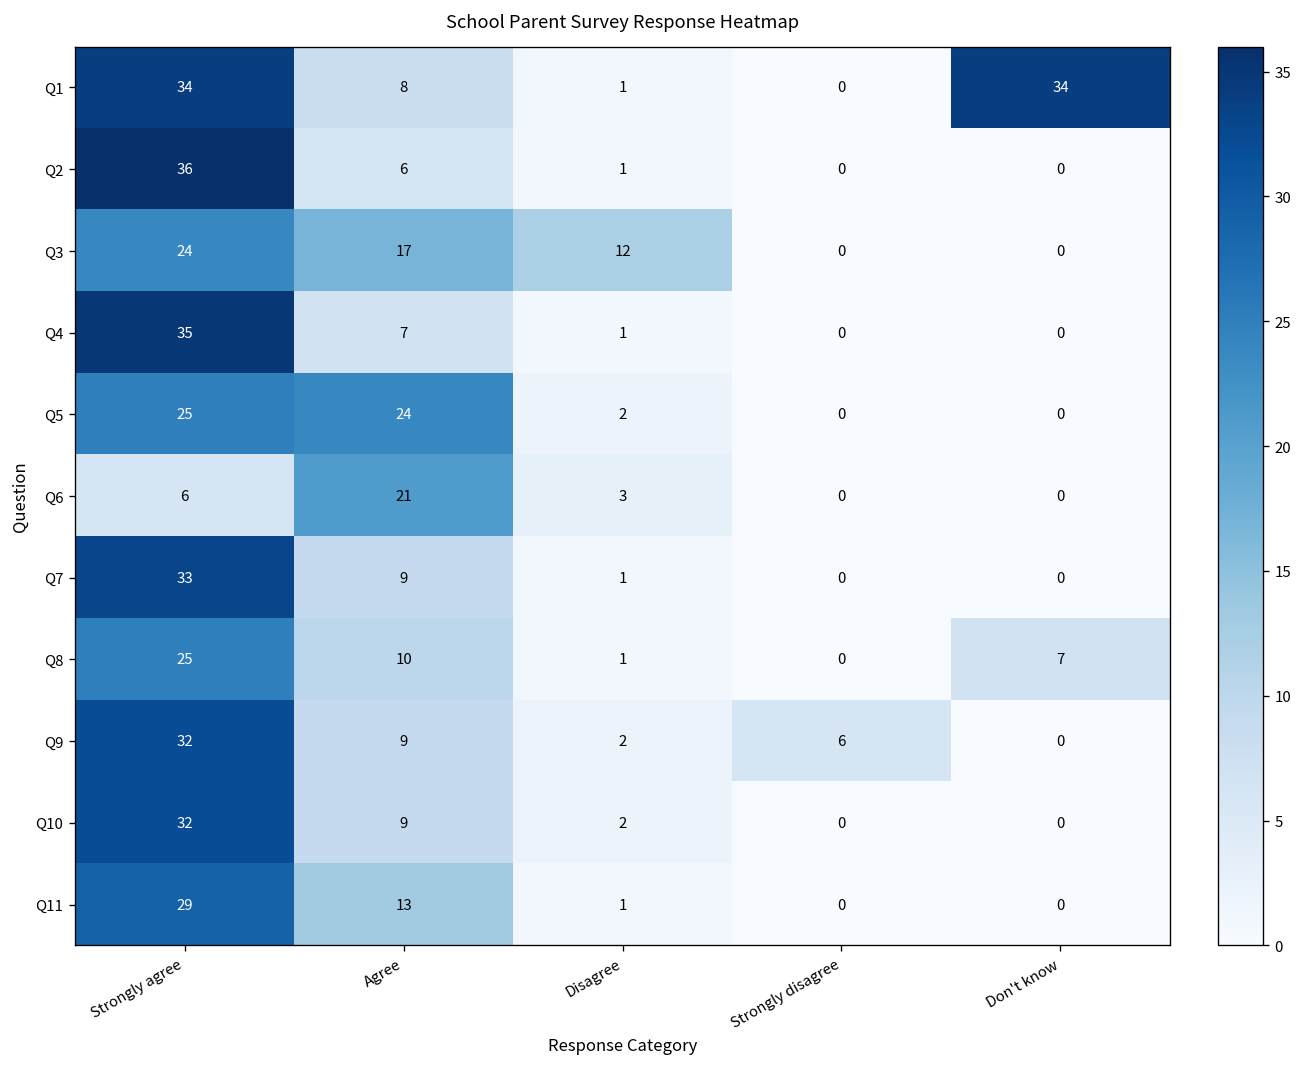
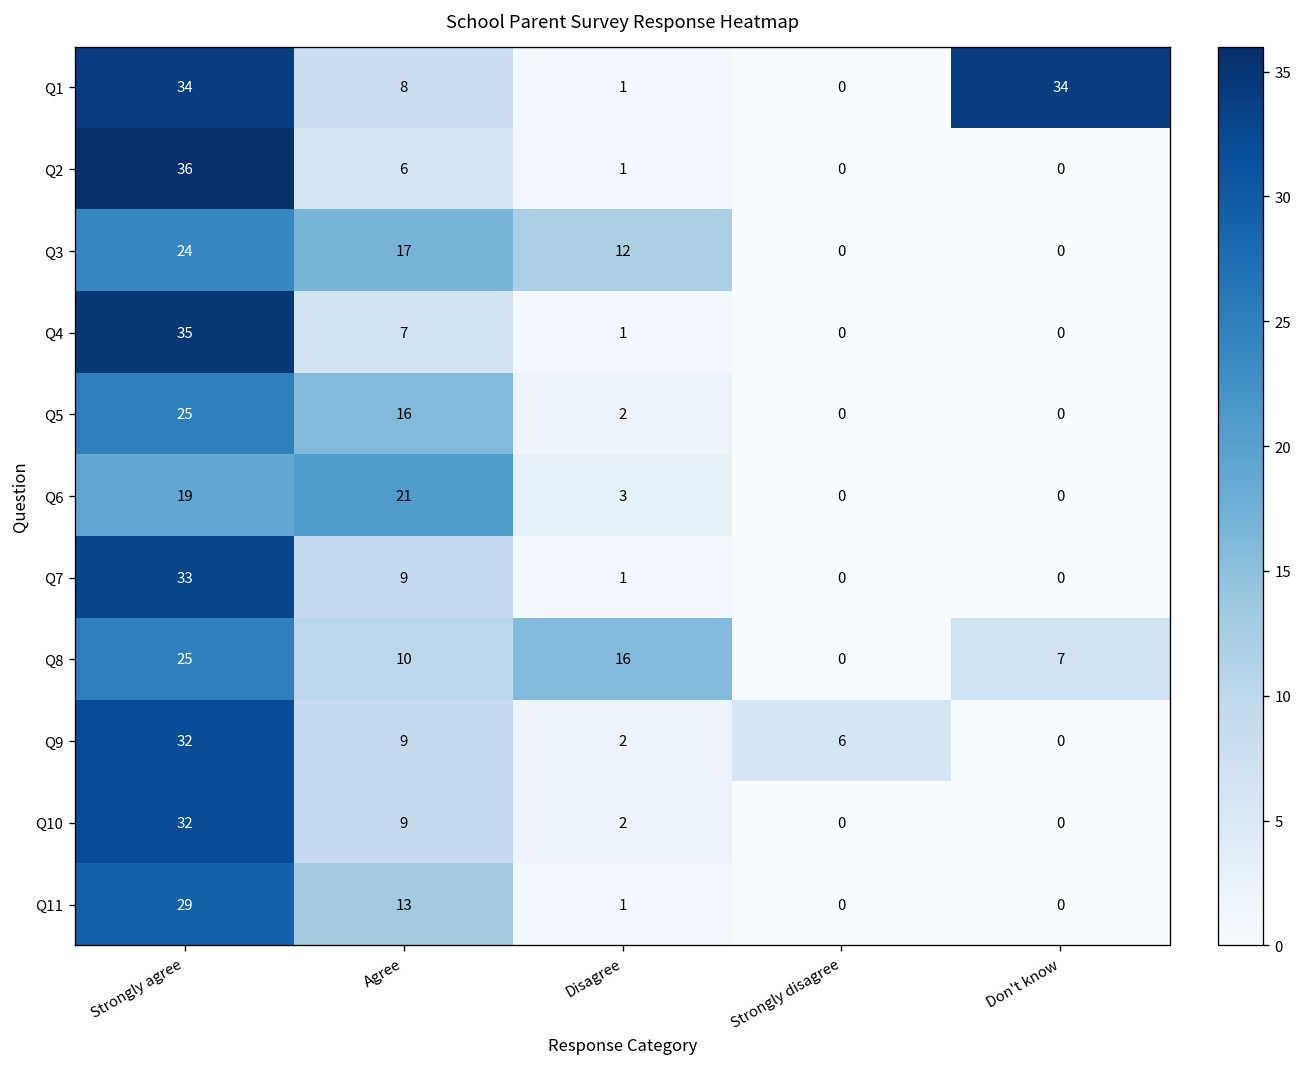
  {
    "Q1": {
      "Strongly agree": 34,
      "Agree": 8,
      "Disagree": 1,
      "Strongly disagree": 0,
      "Don't know": 34
    },
    "Q2": {
      "Strongly agree": 36,
      "Agree": 6,
      "Disagree": 1,
      "Strongly disagree": 0,
      "Don't know": 0
    },
    "Q3": {
      "Strongly agree": 24,
      "Agree": 17,
      "Disagree": 12,
      "Strongly disagree": 0,
      "Don't know": 0
    },
    "Q4": {
      "Strongly agree": 35,
      "Agree": 7,
      "Disagree": 1,
      "Strongly disagree": 0,
      "Don't know": 0
    },
    "Q5": {
      "Strongly agree": 25,
-     "Agree": 24,
+     "Agree": 16,
      "Disagree": 2,
      "Strongly disagree": 0,
      "Don't know": 0
    },
    "Q6": {
-     "Strongly agree": 6,
+     "Strongly agree": 19,
      "Agree": 21,
      "Disagree": 3,
      "Strongly disagree": 0,
      "Don't know": 0
    },
    "Q7": {
      "Strongly agree": 33,
      "Agree": 9,
      "Disagree": 1,
      "Strongly disagree": 0,
      "Don't know": 0
    },
    "Q8": {
      "Strongly agree": 25,
      "Agree": 10,
-     "Disagree": 1,
+     "Disagree": 16,
      "Strongly disagree": 0,
      "Don't know": 7
    },
    "Q9": {
      "Strongly agree": 32,
      "Agree": 9,
      "Disagree": 2,
      "Strongly disagree": 6,
      "Don't know": 0
    },
    "Q10": {
      "Strongly agree": 32,
      "Agree": 9,
      "Disagree": 2,
      "Strongly disagree": 0,
      "Don't know": 0
    },
    "Q11": {
      "Strongly agree": 29,
      "Agree": 13,
      "Disagree": 1,
      "Strongly disagree": 0,
      "Don't know": 0
    }
  }
